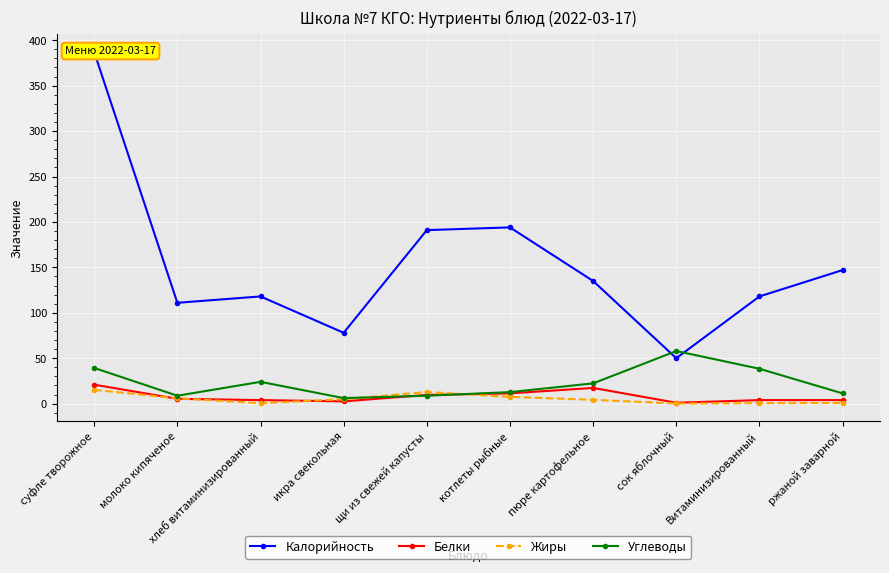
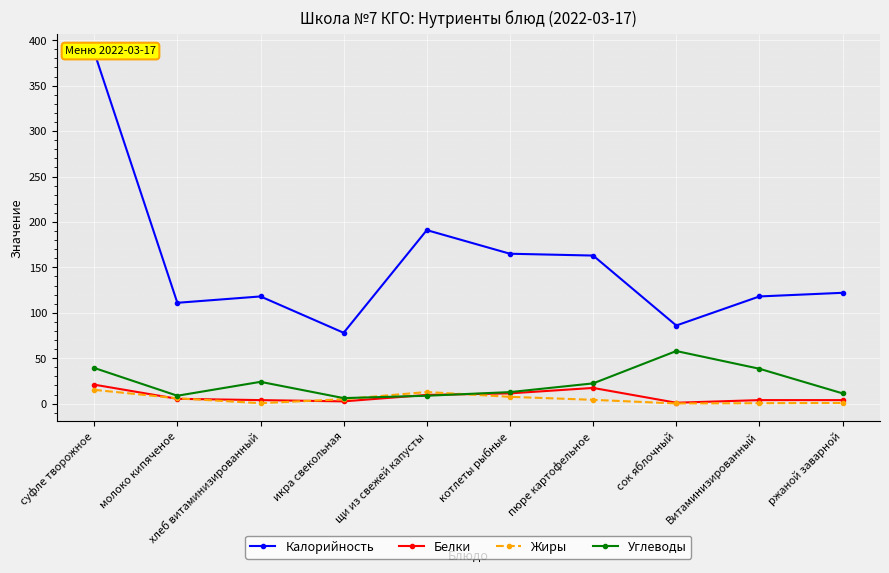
  {
    "Калорийность": {
      "молоко кипяченое": 110,
      "хлеб витаминизированный": 120,
      "икра свекольная": 80,
      "щи из свежей капусты": 190,
-     "котлеты рыбные": 190,
-     "пюре картофельное": 140,
-     "сок яблочный": 50,
+     "котлеты рыбные": 170,
+     "пюре картофельное": 160,
+     "сок яблочный": 90,
      "Витаминизированный": 120,
-     "ржаной заварной": 150
+     "ржаной заварной": 120
    },
    "Белки": {
      "суфле творожное": 20,
      "хлеб витаминизированный": 0,
      "пюре картофельное": 20,
      "Витаминизированный": 0,
      "ржаной заварной": 0
    },
    "Жиры": {
      "суфле творожное": 20,
      "хлеб витаминизированный": 0,
      "щи из свежей капусты": 10,
      "котлеты рыбные": 10,
      "пюре картофельное": 0,
      "Витаминизированный": 0,
      "ржаной заварной": 0
    },
    "Углеводы": {
      "суфле творожное": 40,
      "хлеб витаминизированный": 20,
      "пюре картофельное": 20,
      "сок яблочный": 60,
      "Витаминизированный": 40,
      "ржаной заварной": 10
    }
  }
